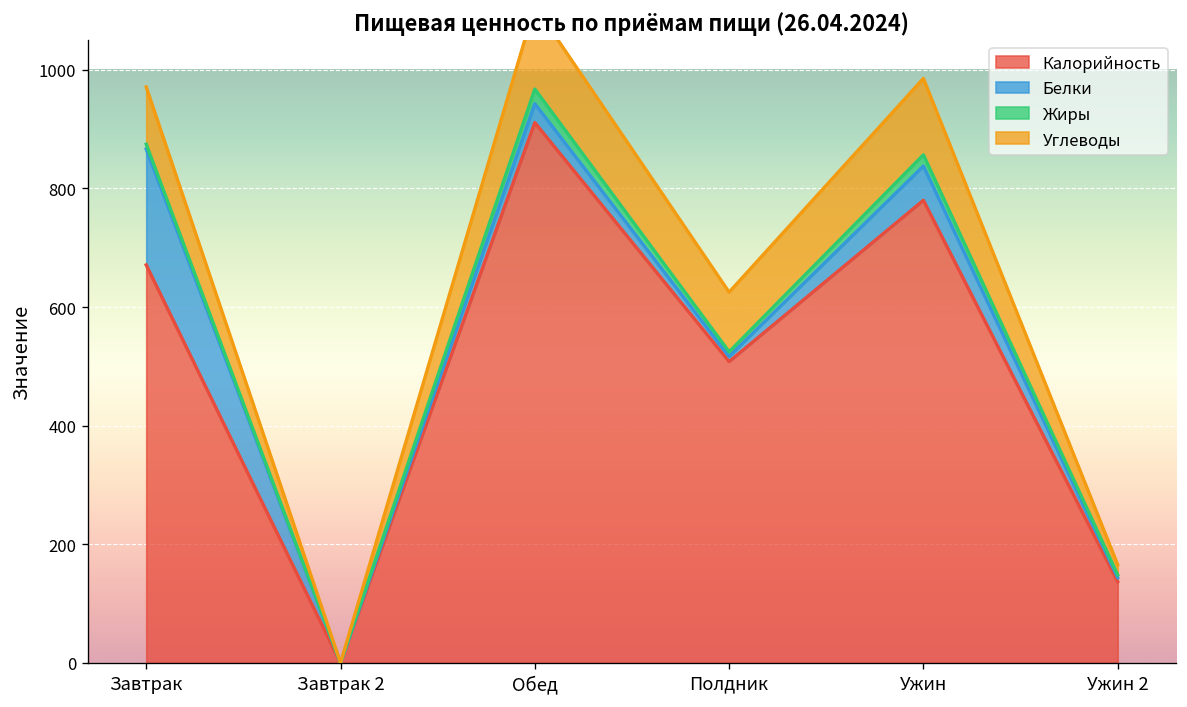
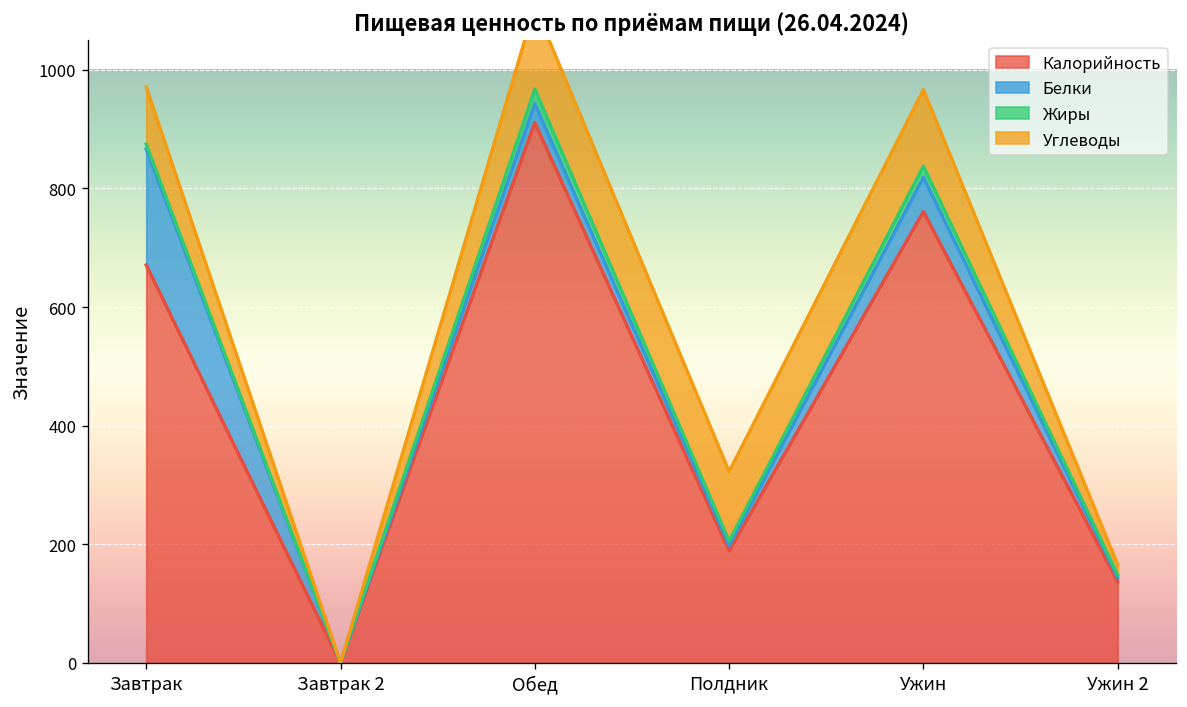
  {
    "Калорийность": {
      "Завтрак": 670,
      "Обед": 910,
-     "Полдник": 510,
-     "Ужин": 780,
+     "Полдник": 190,
+     "Ужин": 760,
      "Ужин 2": 140
    },
    "Белки": {
      "Завтрак": 200,
      "Обед": 30,
      "Полдник": 10,
      "Ужин": 60
    },
    "Жиры": {
      "Завтрак": 10,
      "Обед": 20,
      "Полдник": 10,
      "Ужин": 20
    },
    "Углеводы": {
      "Завтрак": 100,
-     "Полдник": 100,
+     "Полдник": 120,
      "Ужин": 130,
      "Ужин 2": 20
    }
  }
